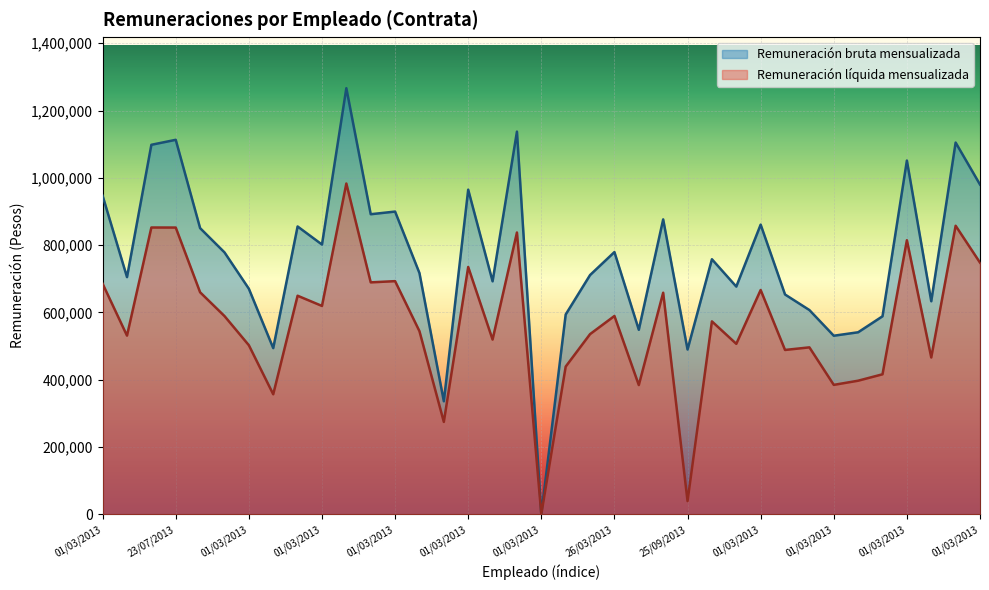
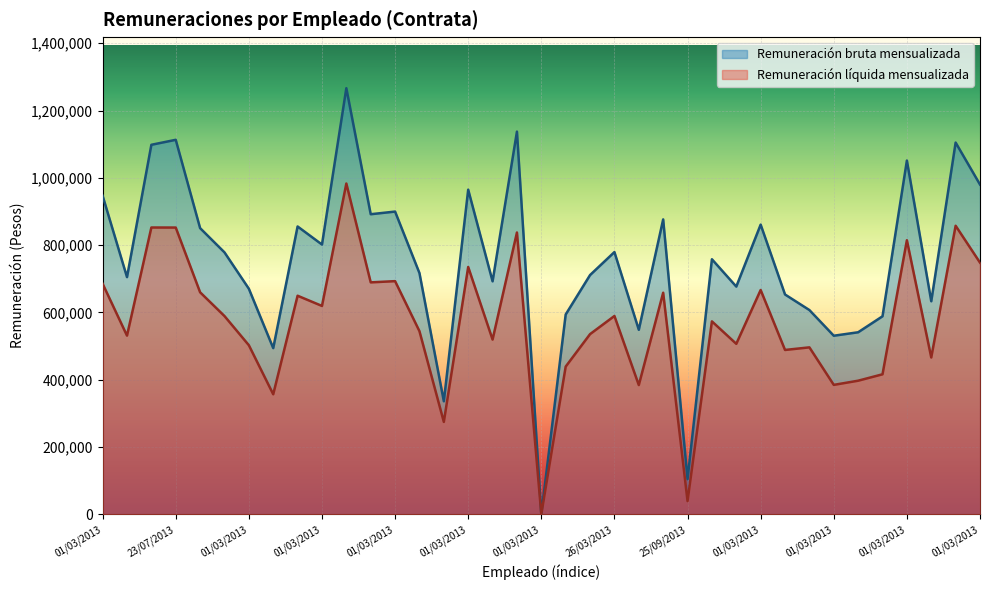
  {
    "Remuneración bruta mensualizada": {
      "23/07/2013": "1,110,000",
-     "25/09/2013": "490,000"
+     "25/09/2013": "100,000"
    },
    "Remuneración líquida mensualizada": {
      "23/07/2013": "850,000",
      "25/09/2013": "40,000"
    }
  }
